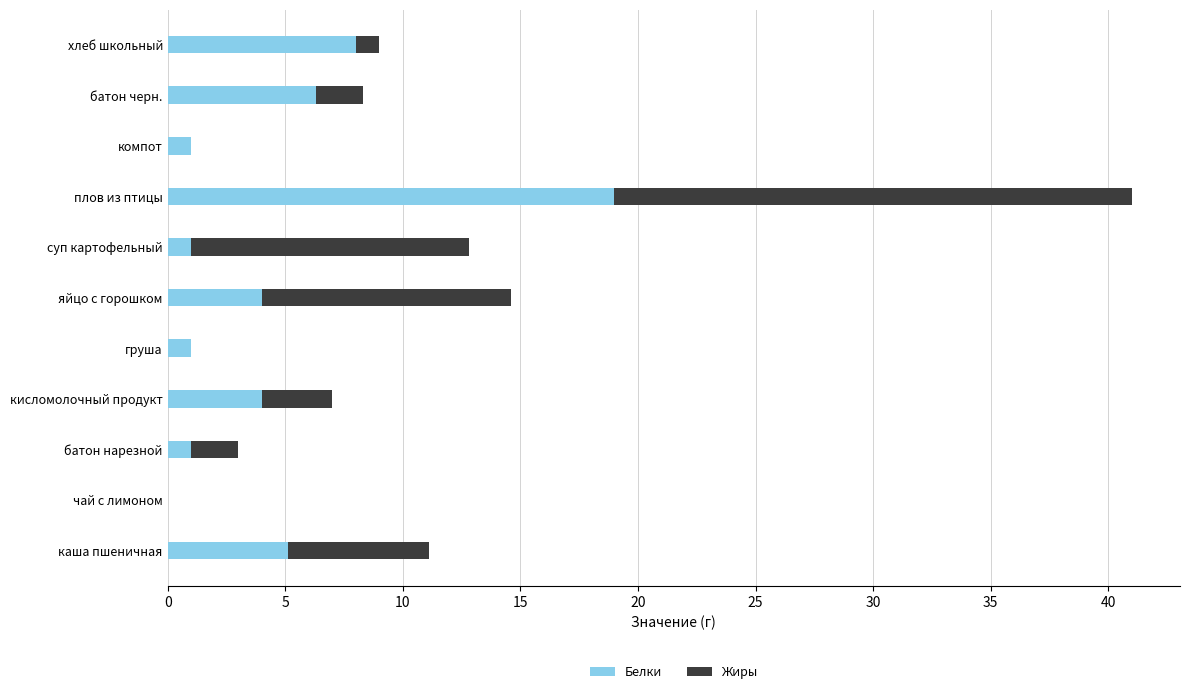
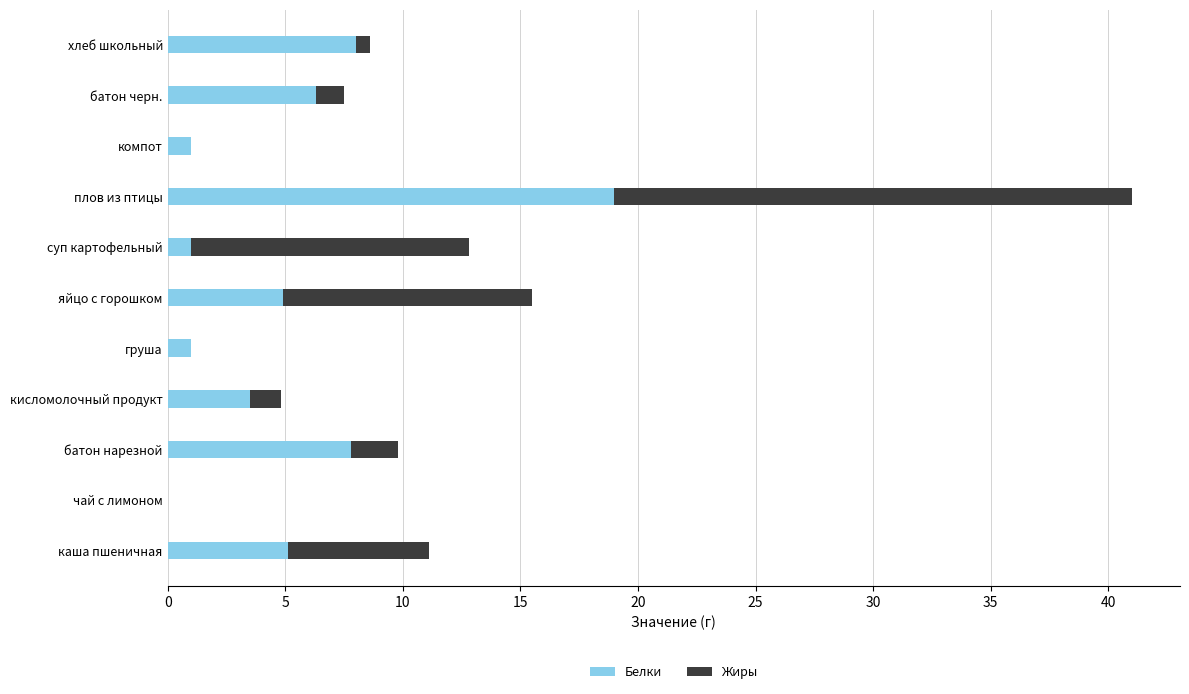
  {
    "Белки": {
      "хлеб школьный": 8.0,
      "батон черн.": 6.3,
      "компот": 1.0,
      "плов из птицы": 19.0,
      "суп картофельный": 1.0,
-     "яйцо с горошком": 4.0,
+     "яйцо с горошком": 4.9,
      "груша": 1.0,
-     "кисломолочный продукт": 4.0,
-     "батон нарезной": 1.0,
+     "кисломолочный продукт": 3.5,
+     "батон нарезной": 7.8,
      "чай с лимоном": 0.0,
      "каша пшеничная": 5.1
    },
    "Жиры": {
-     "хлеб школьный": 1.0,
-     "батон черн.": 2.0,
+     "хлеб школьный": 0.6,
+     "батон черн.": 1.2,
      "компот": 0.0,
      "плов из птицы": 22.0,
      "суп картофельный": 11.8,
      "яйцо с горошком": 10.6,
      "груша": 0.0,
-     "кисломолочный продукт": 3.0,
+     "кисломолочный продукт": 1.3,
      "батон нарезной": 2.0,
      "чай с лимоном": 0.0,
      "каша пшеничная": 6.0
    }
  }
